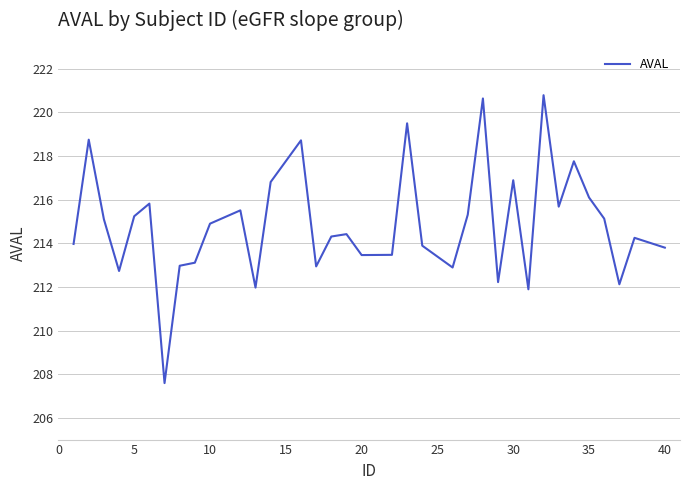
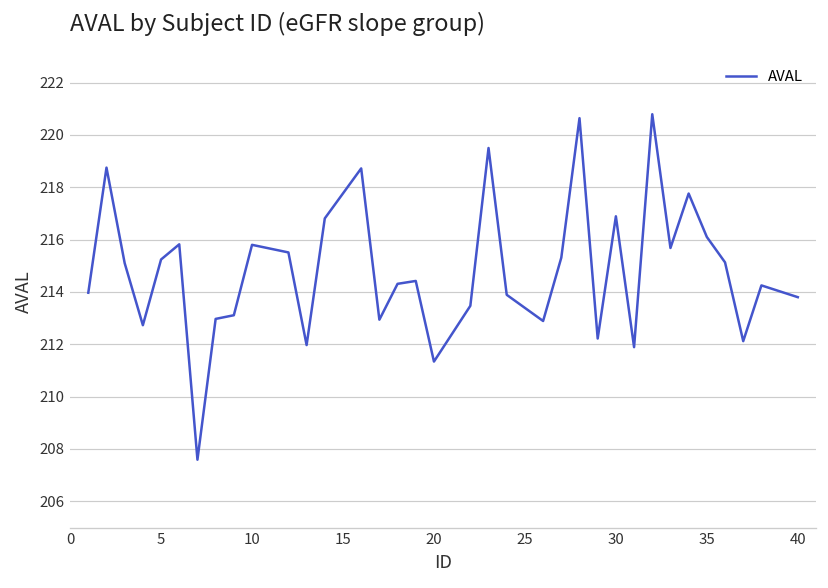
  {
    "5": 215.2,
-   "10": 214.9,
-   "20": 213.5,
+   "10": 215.8,
+   "20": 211.3,
    "30": 216.9,
    "35": 216.1,
    "40": 213.8
  }
